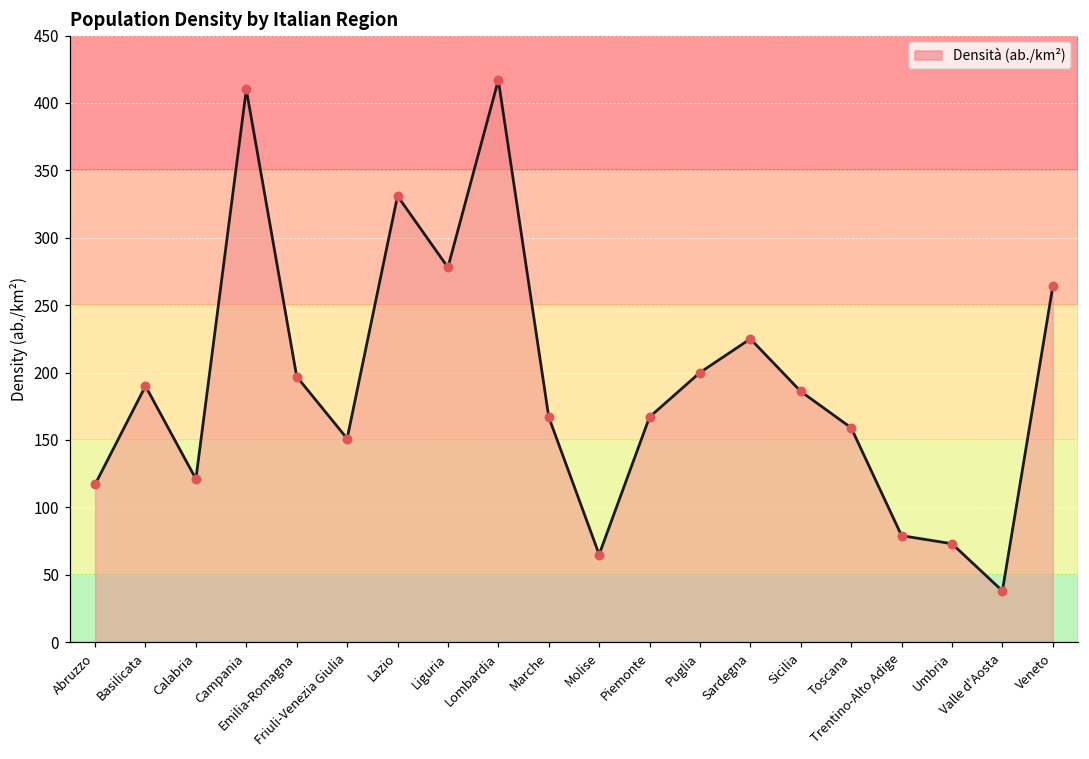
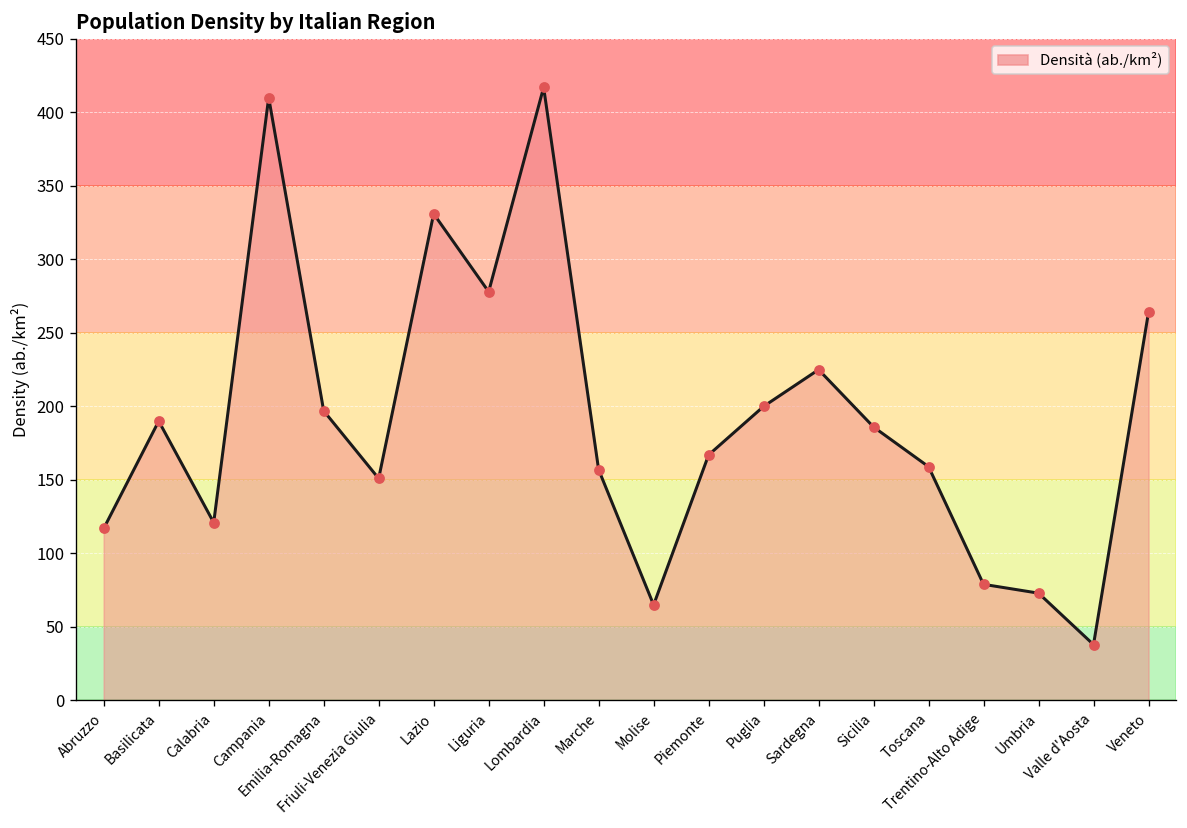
  {
    "Abruzzo": 117,
    "Basilicata": 190,
    "Calabria": 121,
    "Campania": 410,
    "Emilia-Romagna": 197,
    "Friuli-Venezia Giulia": 151,
    "Lazio": 331,
    "Liguria": 278,
    "Lombardia": 417,
-   "Marche": 167,
+   "Marche": 157,
    "Molise": 65,
    "Piemonte": 167,
    "Puglia": 200,
    "Sardegna": 225,
    "Sicilia": 186,
    "Toscana": 159,
    "Trentino-Alto Adige": 79,
    "Umbria": 73,
    "Valle d'Aosta": 38,
    "Veneto": 264
  }
